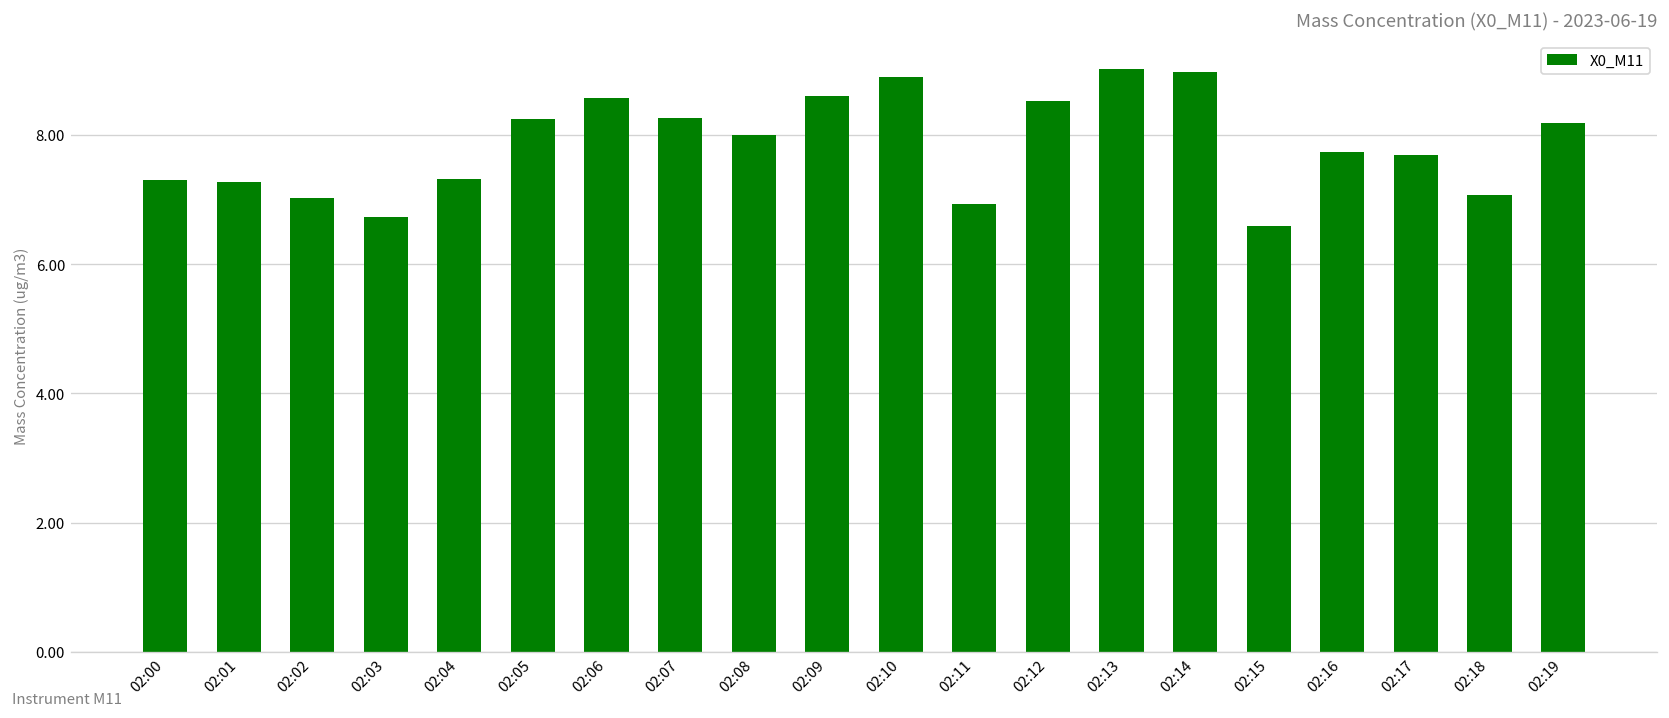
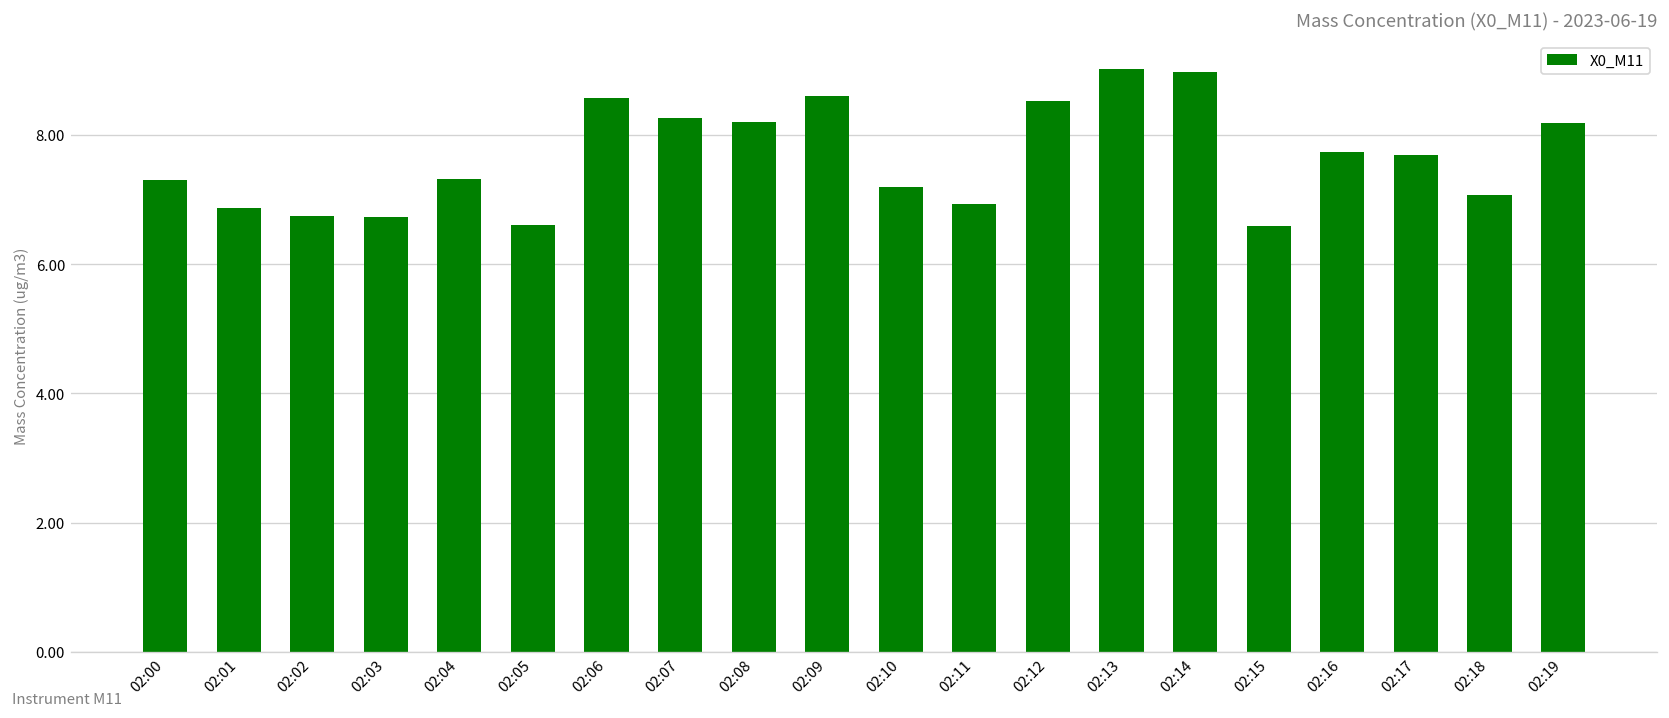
  {
    "02:00": 7.3,
-   "02:01": 7.3,
-   "02:02": 7.0,
+   "02:01": 6.9,
+   "02:02": 6.8,
    "02:03": 6.7,
    "02:04": 7.3,
-   "02:05": 8.3,
+   "02:05": 6.6,
    "02:06": 8.6,
    "02:07": 8.3,
-   "02:08": 8.0,
+   "02:08": 8.2,
    "02:09": 8.6,
-   "02:10": 8.9,
+   "02:10": 7.2,
    "02:11": 6.9,
    "02:12": 8.5,
    "02:13": 9.0,
    "02:14": 9.0,
    "02:15": 6.6,
    "02:16": 7.7,
    "02:17": 7.7,
    "02:18": 7.1,
    "02:19": 8.2
  }
